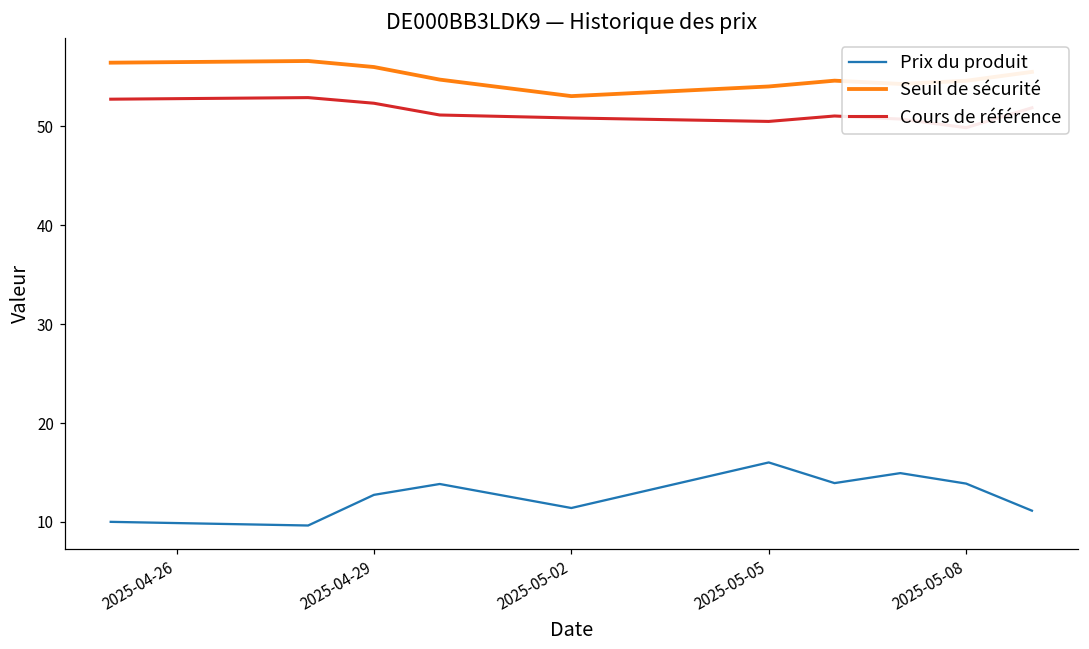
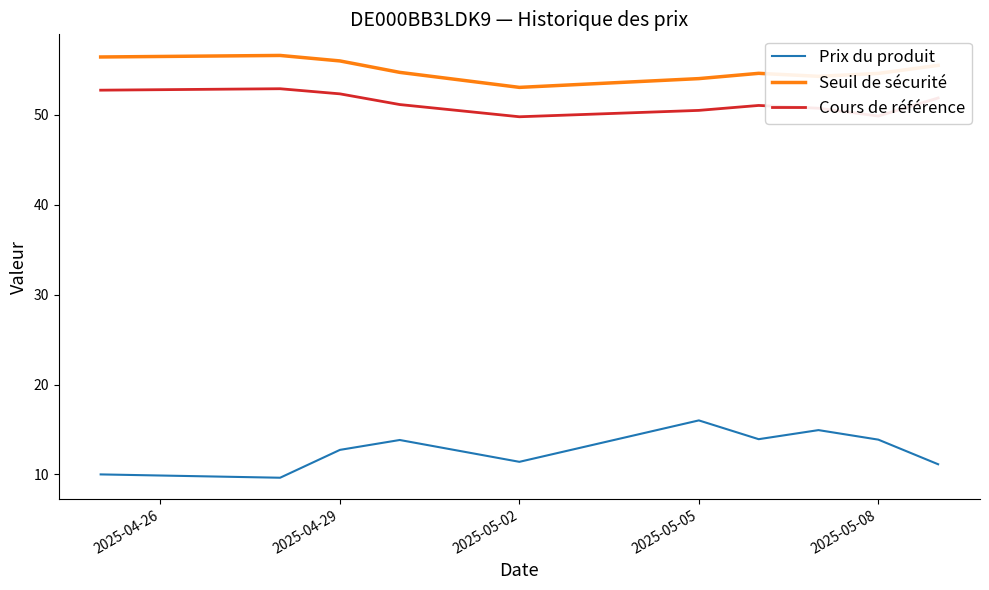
  {
    "Prix du produit": {
      "2025-04-29": 13,
      "2025-05-02": 11,
      "2025-05-05": 16,
      "2025-05-08": 14
    },
    "Seuil de sécurité": {
      "2025-04-29": 56,
      "2025-05-02": 53,
      "2025-05-05": 54
    },
    "Cours de référence": {
      "2025-04-29": 52,
-     "2025-05-02": 51,
+     "2025-05-02": 50,
      "2025-05-05": 51
    }
  }
